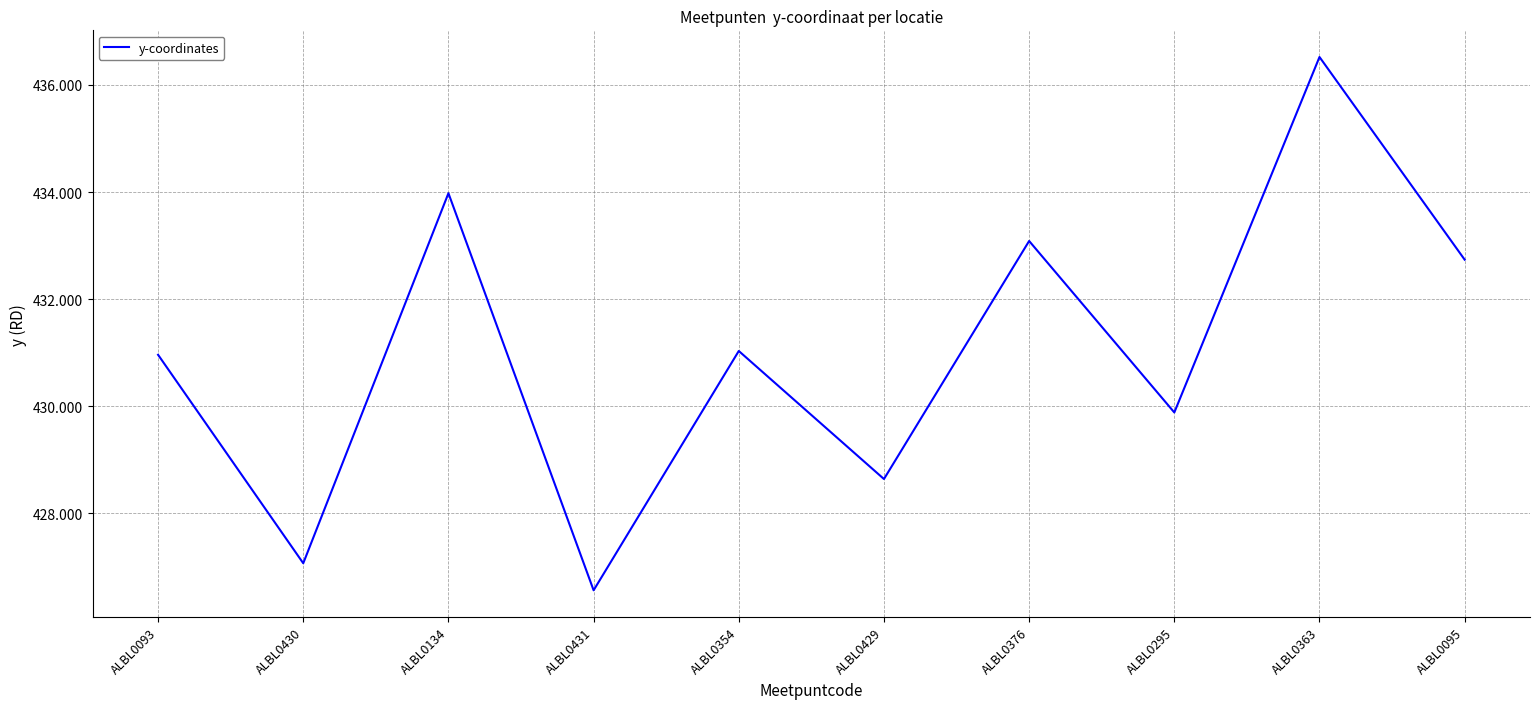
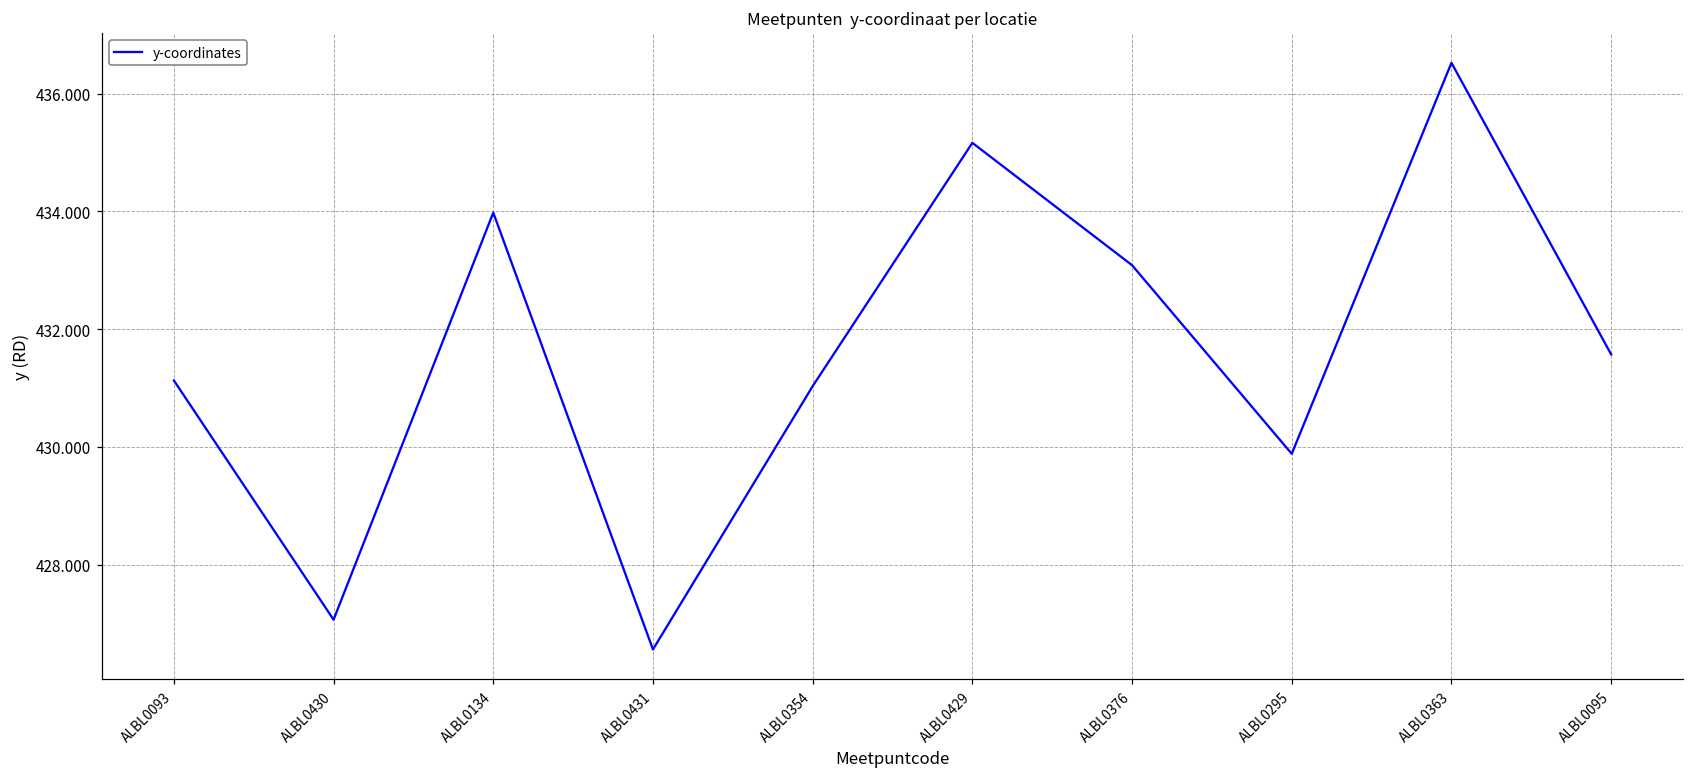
  {
-   "ALBL0093": 431.0,
+   "ALBL0093": 431.1,
    "ALBL0430": 427.1,
    "ALBL0134": 434.0,
    "ALBL0431": 426.6,
    "ALBL0354": 431.0,
-   "ALBL0429": 428.6,
+   "ALBL0429": 435.2,
    "ALBL0376": 433.1,
    "ALBL0295": 429.9,
    "ALBL0363": 436.5,
-   "ALBL0095": 432.7
+   "ALBL0095": 431.6
  }
